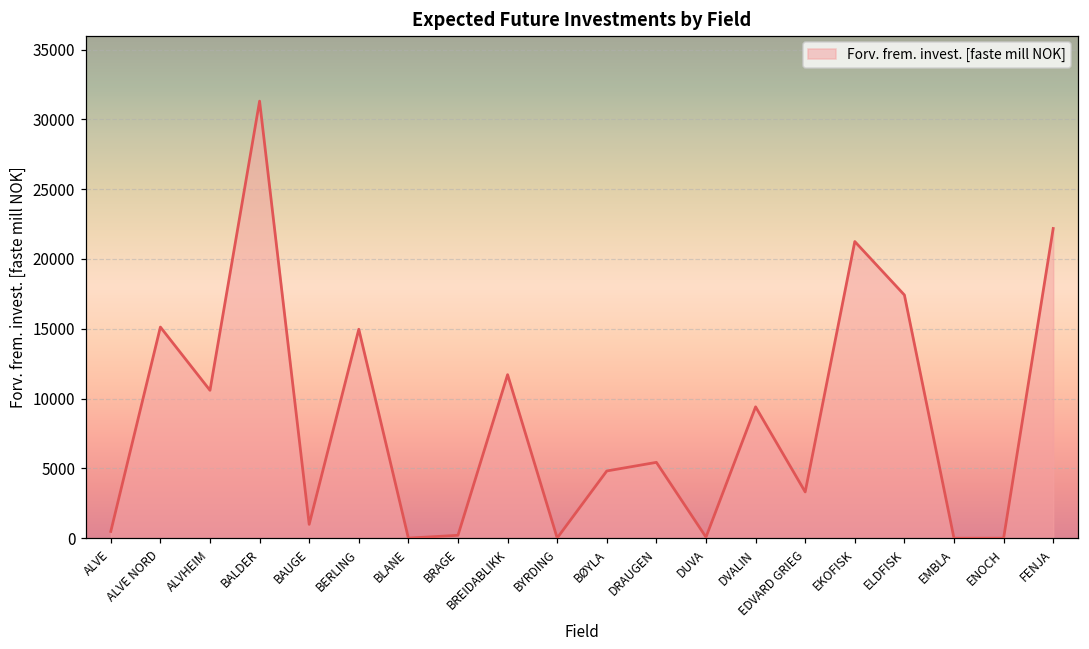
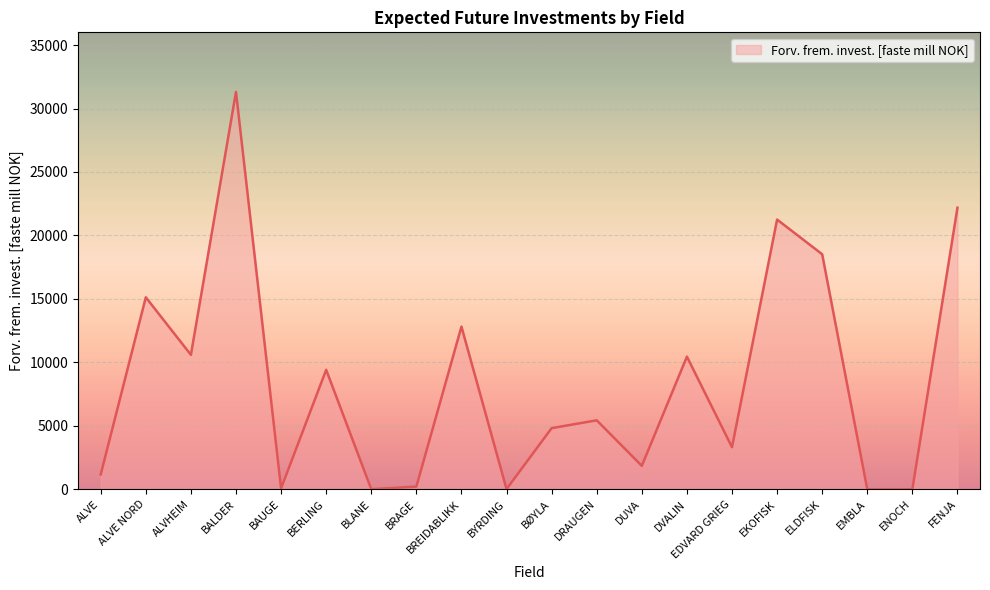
  {
-   "ALVE": 500,
+   "ALVE": 1200,
    "ALVE NORD": 15100,
    "ALVHEIM": 10600,
    "BALDER": 31300,
-   "BAUGE": 1000,
-   "BERLING": 15000,
+   "BAUGE": 100,
+   "BERLING": 9400,
    "BLANE": 0,
    "BRAGE": 200,
-   "BREIDABLIKK": 11700,
+   "BREIDABLIKK": 12800,
    "BYRDING": 0,
    "BØYLA": 4800,
    "DRAUGEN": 5400,
-   "DUVA": 100,
-   "DVALIN": 9400,
+   "DUVA": 1800,
+   "DVALIN": 10500,
    "EDVARD GRIEG": 3300,
    "EKOFISK": 21300,
-   "ELDFISK": 17400,
+   "ELDFISK": 18500,
    "EMBLA": 0,
    "ENOCH": 0,
    "FENJA": 22200
  }
